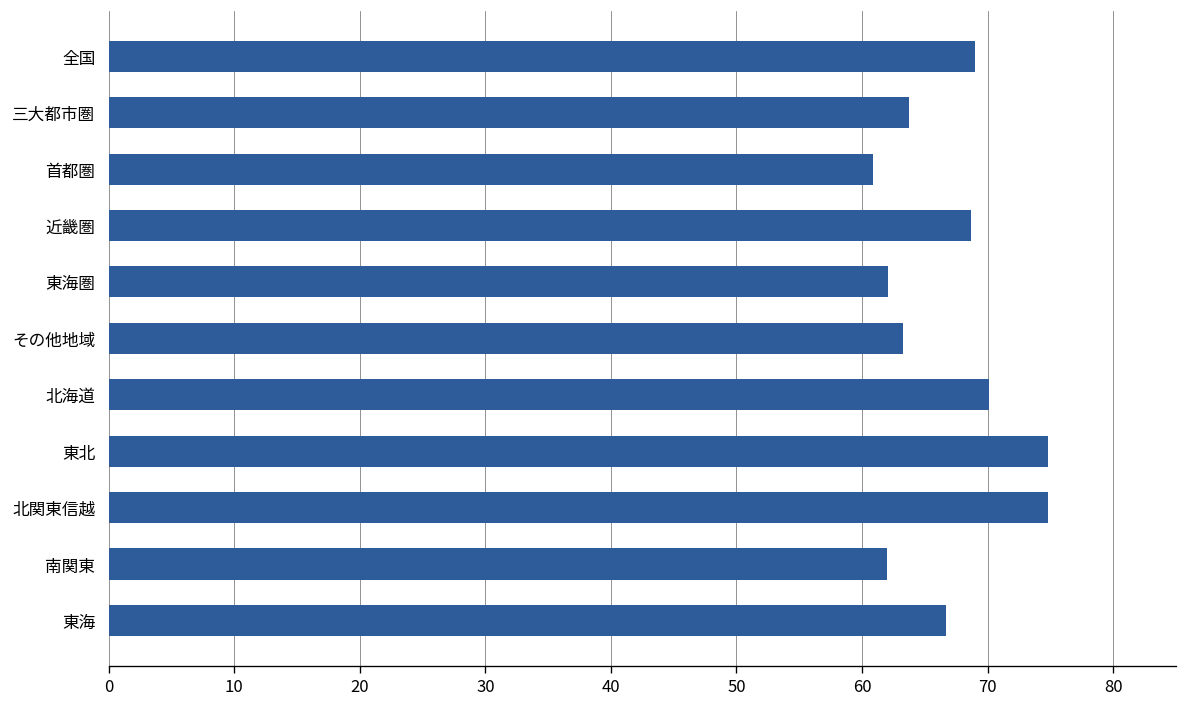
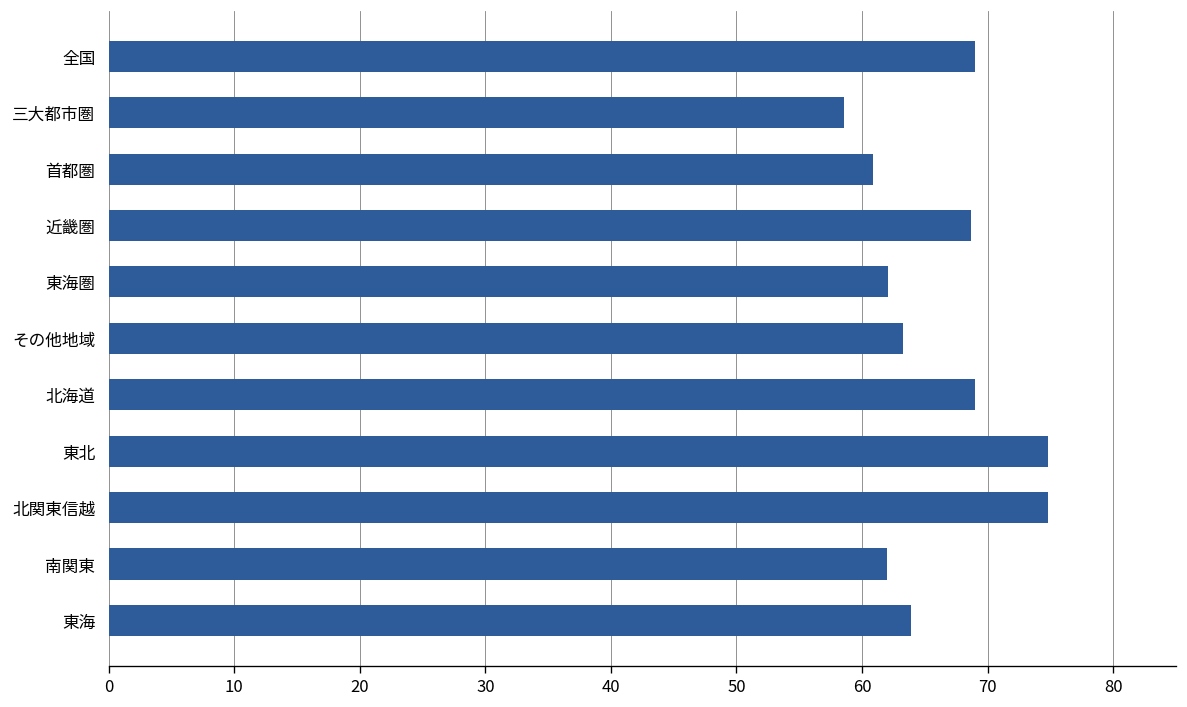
  {
    "全国": 69.0,
-   "三大都市圏": 63.7,
+   "三大都市圏": 58.6,
    "首都圏": 60.9,
    "近畿圏": 68.7,
    "東海圏": 62.1,
    "その他地域": 63.3,
-   "北海道": 70.1,
+   "北海道": 69.0,
    "東北": 74.8,
    "北関東信越": 74.8,
    "南関東": 62.0,
-   "東海": 66.7
+   "東海": 63.9
  }
